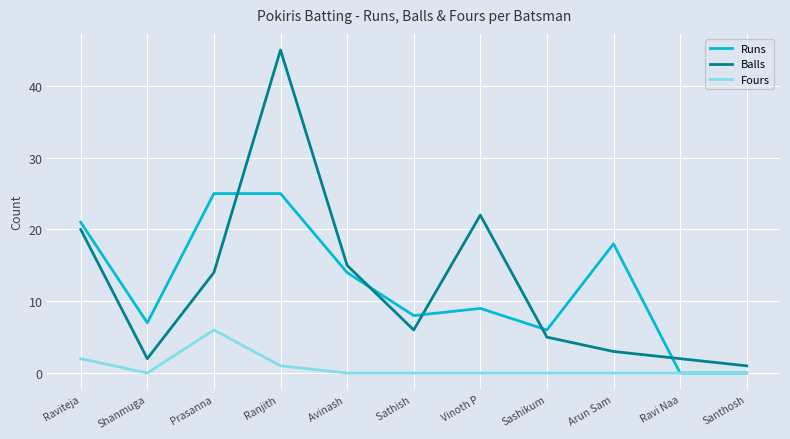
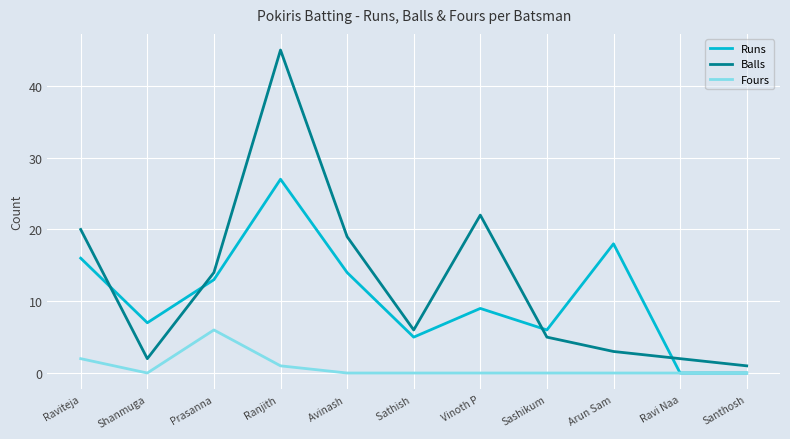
  {
    "Runs": {
-     "Raviteja": 21,
+     "Raviteja": 16,
      "Shanmuga": 7,
-     "Prasanna": 25,
-     "Ranjith": 25,
+     "Prasanna": 13,
+     "Ranjith": 27,
      "Avinash": 14,
-     "Sathish": 8,
+     "Sathish": 5,
      "Vinoth P": 9,
      "Sashikum": 6,
      "Arun Sam": 18
    },
    "Balls": {
      "Raviteja": 20,
      "Shanmuga": 2,
      "Prasanna": 14,
      "Ranjith": 45,
-     "Avinash": 15,
+     "Avinash": 19,
      "Sathish": 6,
      "Vinoth P": 22,
      "Sashikum": 5,
      "Arun Sam": 3,
      "Ravi Naa": 2,
      "Santhosh": 1
    },
    "Fours": {
      "Raviteja": 2,
      "Shanmuga": 0,
      "Prasanna": 6,
      "Ranjith": 1,
      "Avinash": 0,
      "Sathish": 0,
      "Vinoth P": 0,
      "Sashikum": 0,
      "Arun Sam": 0
    }
  }
